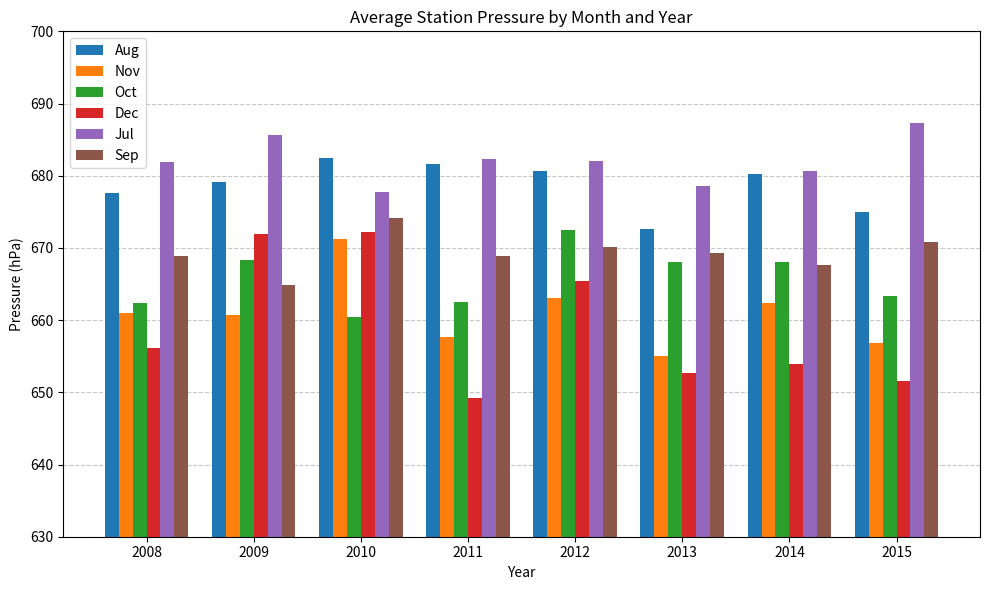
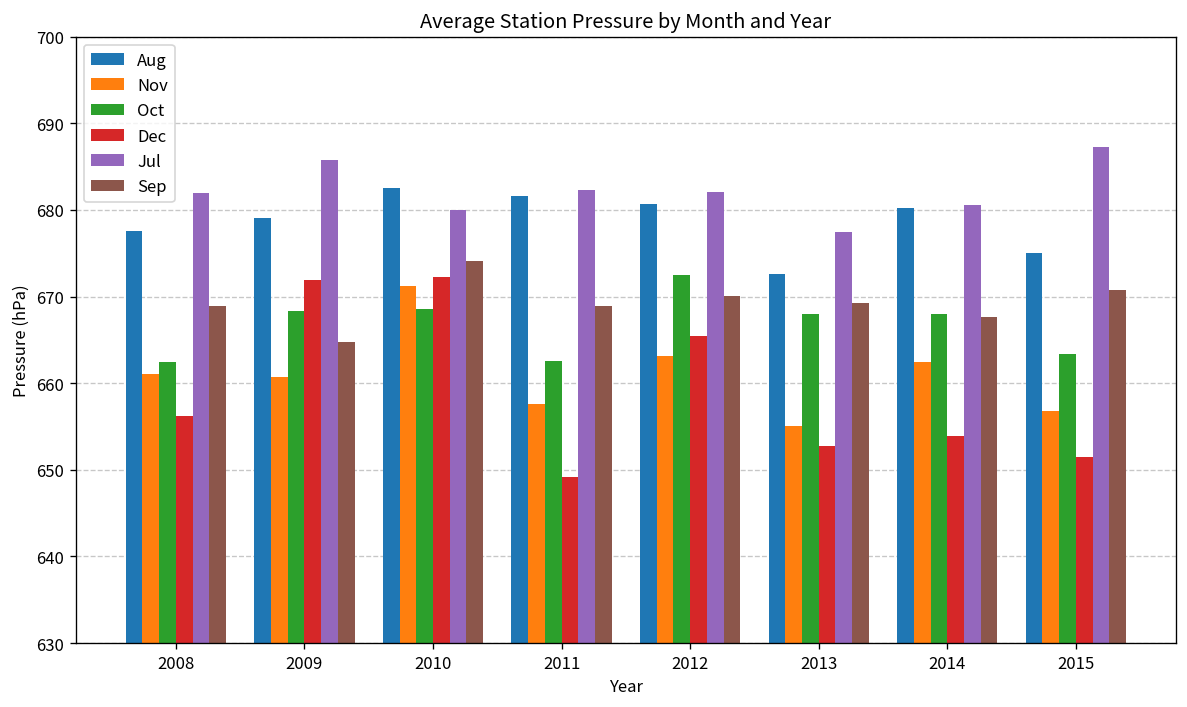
  {
    "Aug": {
      "2008": 678,
      "2009": 679,
      "2010": 683,
      "2011": 682,
      "2012": 681,
      "2013": 673,
      "2014": 680,
      "2015": 675
    },
    "Nov": {
      "2008": 661,
      "2009": 661,
      "2010": 671,
      "2011": 658,
      "2012": 663,
      "2013": 655,
      "2014": 662,
      "2015": 657
    },
    "Oct": {
      "2008": 662,
      "2009": 668,
-     "2010": 660,
+     "2010": 669,
      "2011": 663,
      "2012": 673,
      "2013": 668,
      "2014": 668,
      "2015": 663
    },
    "Dec": {
      "2008": 656,
      "2009": 672,
      "2010": 672,
      "2011": 649,
      "2012": 665,
      "2013": 653,
      "2014": 654,
      "2015": 652
    },
    "Jul": {
      "2008": 682,
      "2009": 686,
-     "2010": 678,
+     "2010": 680,
      "2011": 682,
      "2012": 682,
-     "2013": 679,
+     "2013": 677,
      "2014": 681,
      "2015": 687
    },
    "Sep": {
      "2008": 669,
      "2009": 665,
      "2010": 674,
      "2011": 669,
      "2012": 670,
      "2013": 669,
      "2014": 668,
      "2015": 671
    }
  }
